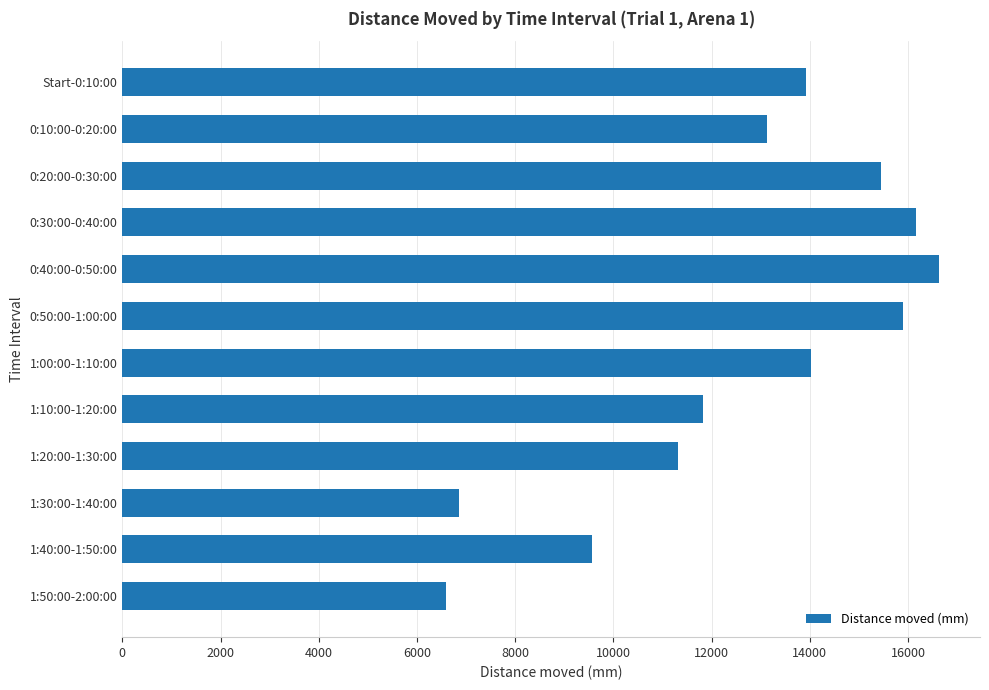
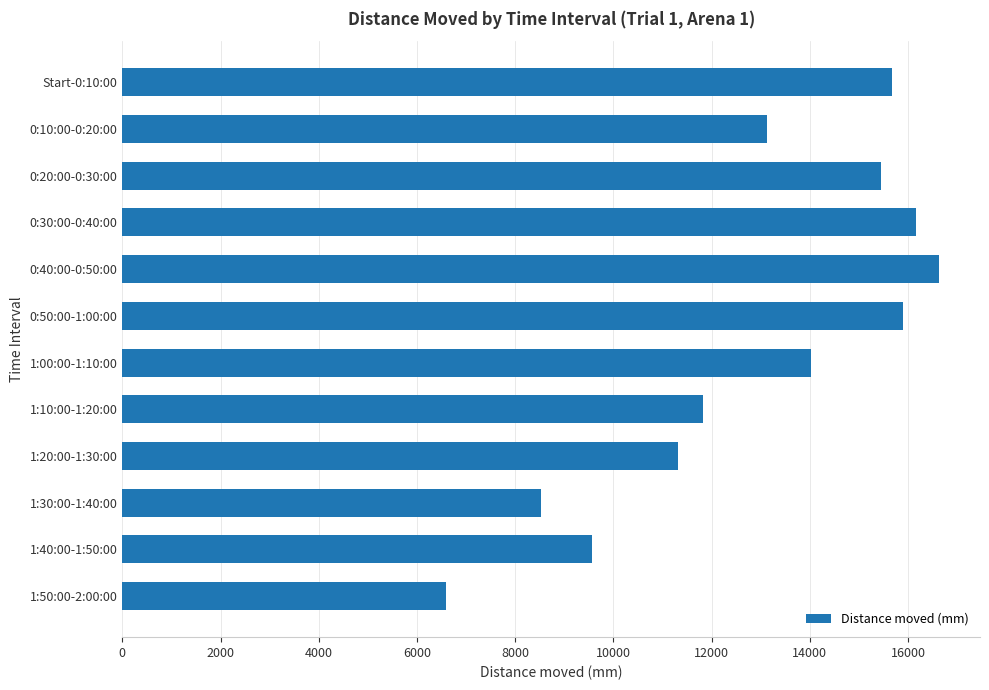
  {
-   "Start-0:10:00": 13900,
+   "Start-0:10:00": 15700,
    "0:10:00-0:20:00": 13100,
    "0:20:00-0:30:00": 15500,
    "0:30:00-0:40:00": 16200,
    "0:40:00-0:50:00": 16600,
    "0:50:00-1:00:00": 15900,
    "1:00:00-1:10:00": 14000,
    "1:10:00-1:20:00": 11800,
    "1:20:00-1:30:00": 11300,
-   "1:30:00-1:40:00": 6900,
+   "1:30:00-1:40:00": 8500,
    "1:40:00-1:50:00": 9600,
    "1:50:00-2:00:00": 6600
  }
